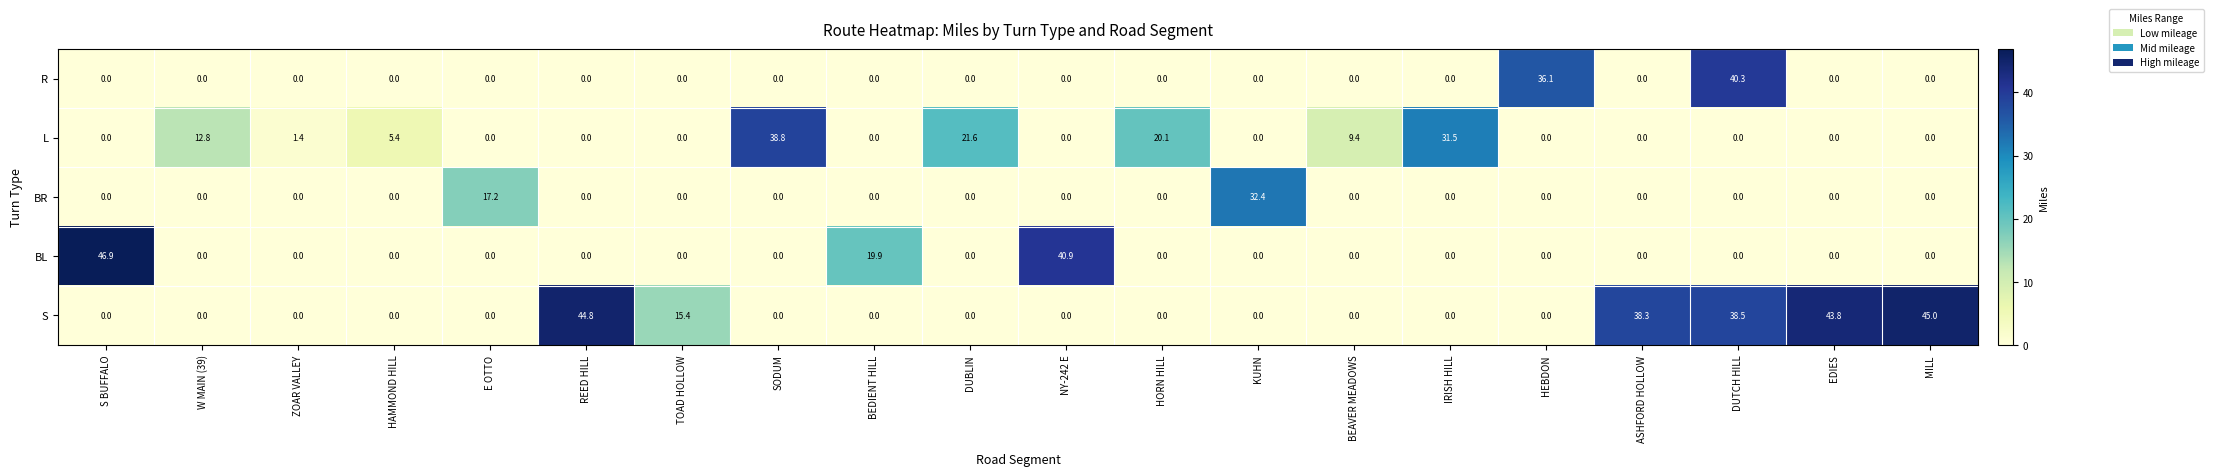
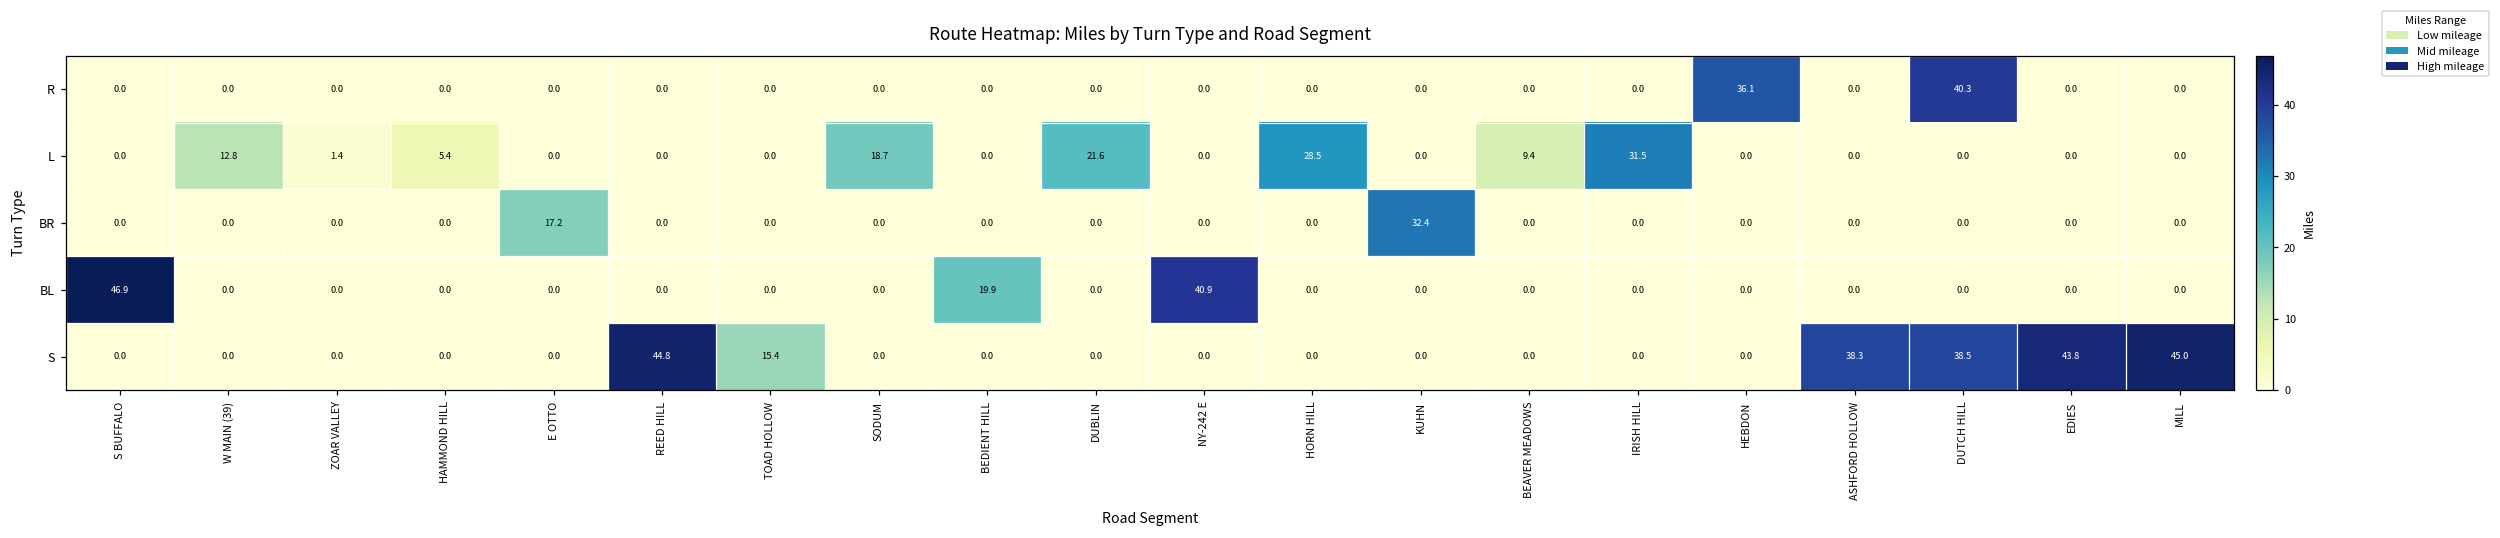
  {
    "R": {
      "S BUFFALO": 0.0,
      "W MAIN (39)": 0.0,
      "ZOAR VALLEY": 0.0,
      "HAMMOND HILL": 0.0,
      "E OTTO": 0.0,
      "REED HILL": 0.0,
      "TOAD HOLLOW": 0.0,
      "SODUM": 0.0,
      "BEDIENT HILL": 0.0,
      "DUBLIN": 0.0,
      "NY-242 E": 0.0,
      "HORN HILL": 0.0,
      "KUHN": 0.0,
      "BEAVER MEADOWS": 0.0,
      "IRISH HILL": 0.0,
      "HEBDON": 36.1,
      "ASHFORD HOLLOW": 0.0,
      "DUTCH HILL": 40.3,
      "EDIES": 0.0,
      "MILL": 0.0
    },
    "L": {
      "S BUFFALO": 0.0,
      "W MAIN (39)": 12.8,
      "ZOAR VALLEY": 1.4,
      "HAMMOND HILL": 5.4,
      "E OTTO": 0.0,
      "REED HILL": 0.0,
      "TOAD HOLLOW": 0.0,
-     "SODUM": 38.8,
+     "SODUM": 18.7,
      "BEDIENT HILL": 0.0,
      "DUBLIN": 21.6,
      "NY-242 E": 0.0,
-     "HORN HILL": 20.1,
+     "HORN HILL": 28.5,
      "KUHN": 0.0,
      "BEAVER MEADOWS": 9.4,
      "IRISH HILL": 31.5,
      "HEBDON": 0.0,
      "ASHFORD HOLLOW": 0.0,
      "DUTCH HILL": 0.0,
      "EDIES": 0.0,
      "MILL": 0.0
    },
    "BR": {
      "S BUFFALO": 0.0,
      "W MAIN (39)": 0.0,
      "ZOAR VALLEY": 0.0,
      "HAMMOND HILL": 0.0,
      "E OTTO": 17.2,
      "REED HILL": 0.0,
      "TOAD HOLLOW": 0.0,
      "SODUM": 0.0,
      "BEDIENT HILL": 0.0,
      "DUBLIN": 0.0,
      "NY-242 E": 0.0,
      "HORN HILL": 0.0,
      "KUHN": 32.4,
      "BEAVER MEADOWS": 0.0,
      "IRISH HILL": 0.0,
      "HEBDON": 0.0,
      "ASHFORD HOLLOW": 0.0,
      "DUTCH HILL": 0.0,
      "EDIES": 0.0,
      "MILL": 0.0
    },
    "BL": {
      "S BUFFALO": 46.9,
      "W MAIN (39)": 0.0,
      "ZOAR VALLEY": 0.0,
      "HAMMOND HILL": 0.0,
      "E OTTO": 0.0,
      "REED HILL": 0.0,
      "TOAD HOLLOW": 0.0,
      "SODUM": 0.0,
      "BEDIENT HILL": 19.9,
      "DUBLIN": 0.0,
      "NY-242 E": 40.9,
      "HORN HILL": 0.0,
      "KUHN": 0.0,
      "BEAVER MEADOWS": 0.0,
      "IRISH HILL": 0.0,
      "HEBDON": 0.0,
      "ASHFORD HOLLOW": 0.0,
      "DUTCH HILL": 0.0,
      "EDIES": 0.0,
      "MILL": 0.0
    },
    "S": {
      "S BUFFALO": 0.0,
      "W MAIN (39)": 0.0,
      "ZOAR VALLEY": 0.0,
      "HAMMOND HILL": 0.0,
      "E OTTO": 0.0,
      "REED HILL": 44.8,
      "TOAD HOLLOW": 15.4,
      "SODUM": 0.0,
      "BEDIENT HILL": 0.0,
      "DUBLIN": 0.0,
      "NY-242 E": 0.0,
      "HORN HILL": 0.0,
      "KUHN": 0.0,
      "BEAVER MEADOWS": 0.0,
      "IRISH HILL": 0.0,
      "HEBDON": 0.0,
      "ASHFORD HOLLOW": 38.3,
      "DUTCH HILL": 38.5,
      "EDIES": 43.8,
      "MILL": 45.0
    }
  }
